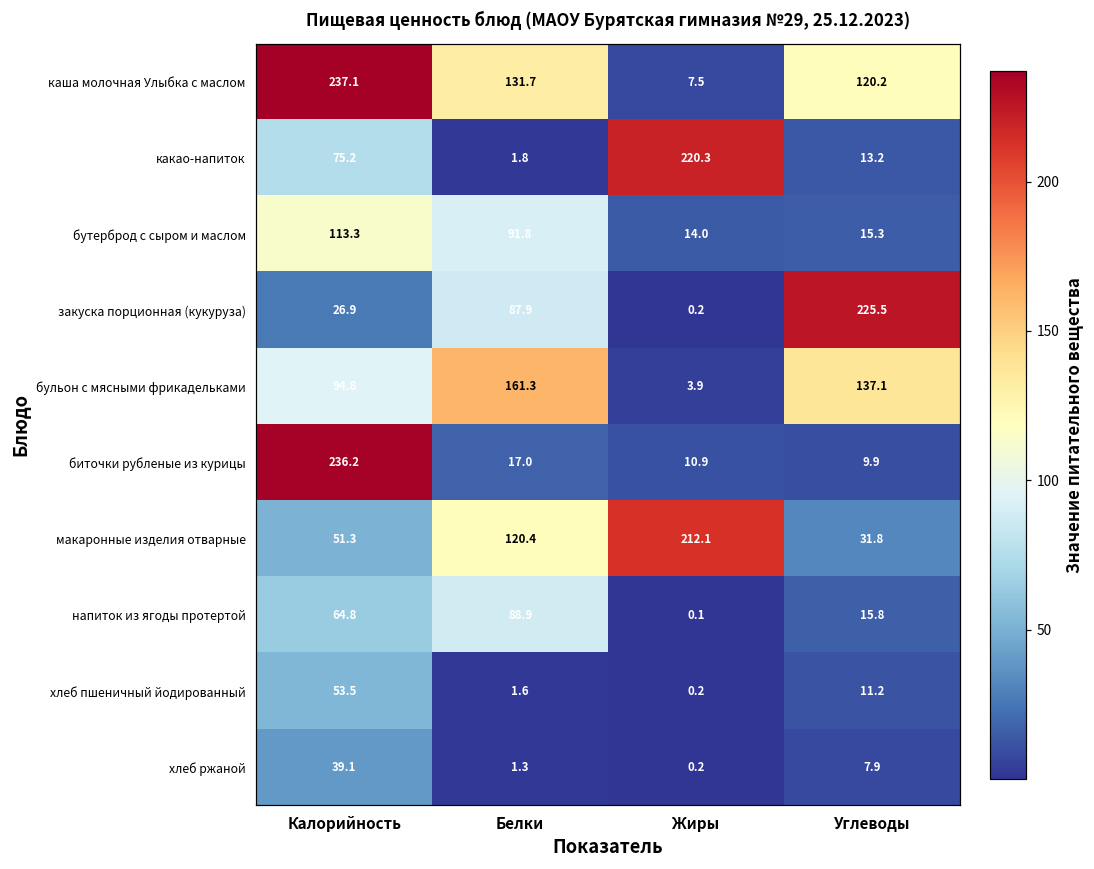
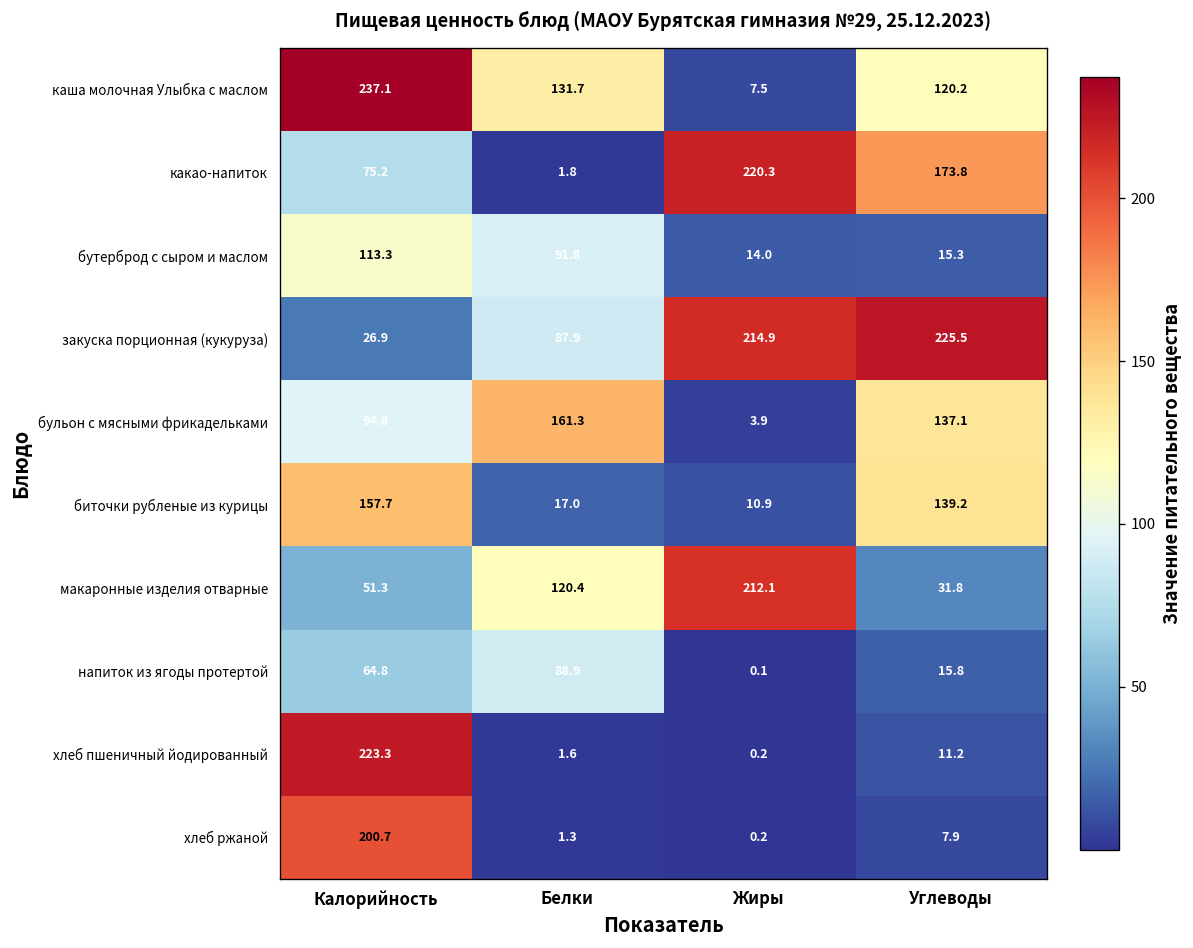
  {
    "каша молочная Улыбка с маслом": {
      "Калорийность": 237.1,
      "Белки": 131.7,
      "Жиры": 7.5,
      "Углеводы": 120.2
    },
    "какао-напиток": {
      "Калорийность": 75.2,
      "Белки": 1.8,
      "Жиры": 220.3,
-     "Углеводы": 13.2
+     "Углеводы": 173.8
    },
    "бутерброд с сыром и маслом": {
      "Калорийность": 113.3,
      "Жиры": 14.0,
      "Углеводы": 15.3
    },
    "закуска порционная (кукуруза)": {
      "Калорийность": 26.9,
      "Белки": 87.9,
-     "Жиры": 0.2,
+     "Жиры": 214.9,
      "Углеводы": 225.5
    },
    "бульон с мясными фрикадельками": {
      "Белки": 161.3,
      "Жиры": 3.9,
      "Углеводы": 137.1
    },
    "биточки рубленые из курицы": {
-     "Калорийность": 236.2,
+     "Калорийность": 157.7,
      "Белки": 17.0,
      "Жиры": 10.9,
-     "Углеводы": 9.9
+     "Углеводы": 139.2
    },
    "макаронные изделия отварные": {
      "Калорийность": 51.3,
      "Белки": 120.4,
      "Жиры": 212.1,
      "Углеводы": 31.8
    },
    "напиток из ягоды протертой": {
      "Калорийность": 64.8,
      "Жиры": 0.1,
      "Углеводы": 15.8
    },
    "хлеб пшеничный йодированный": {
-     "Калорийность": 53.5,
+     "Калорийность": 223.3,
      "Белки": 1.6,
      "Жиры": 0.2,
      "Углеводы": 11.2
    },
    "хлеб ржаной": {
-     "Калорийность": 39.1,
+     "Калорийность": 200.7,
      "Белки": 1.3,
      "Жиры": 0.2,
      "Углеводы": 7.9
    }
  }
